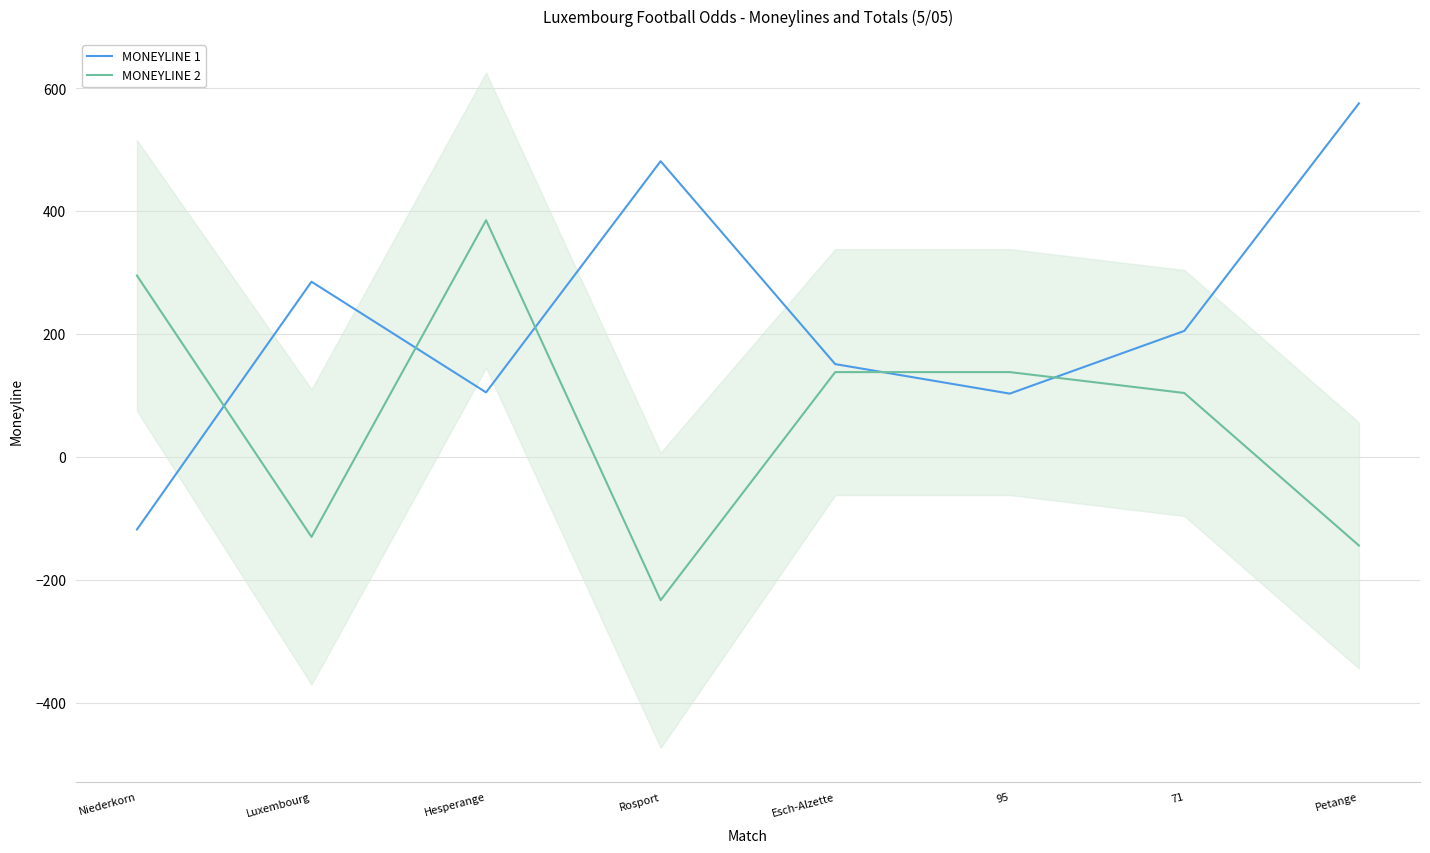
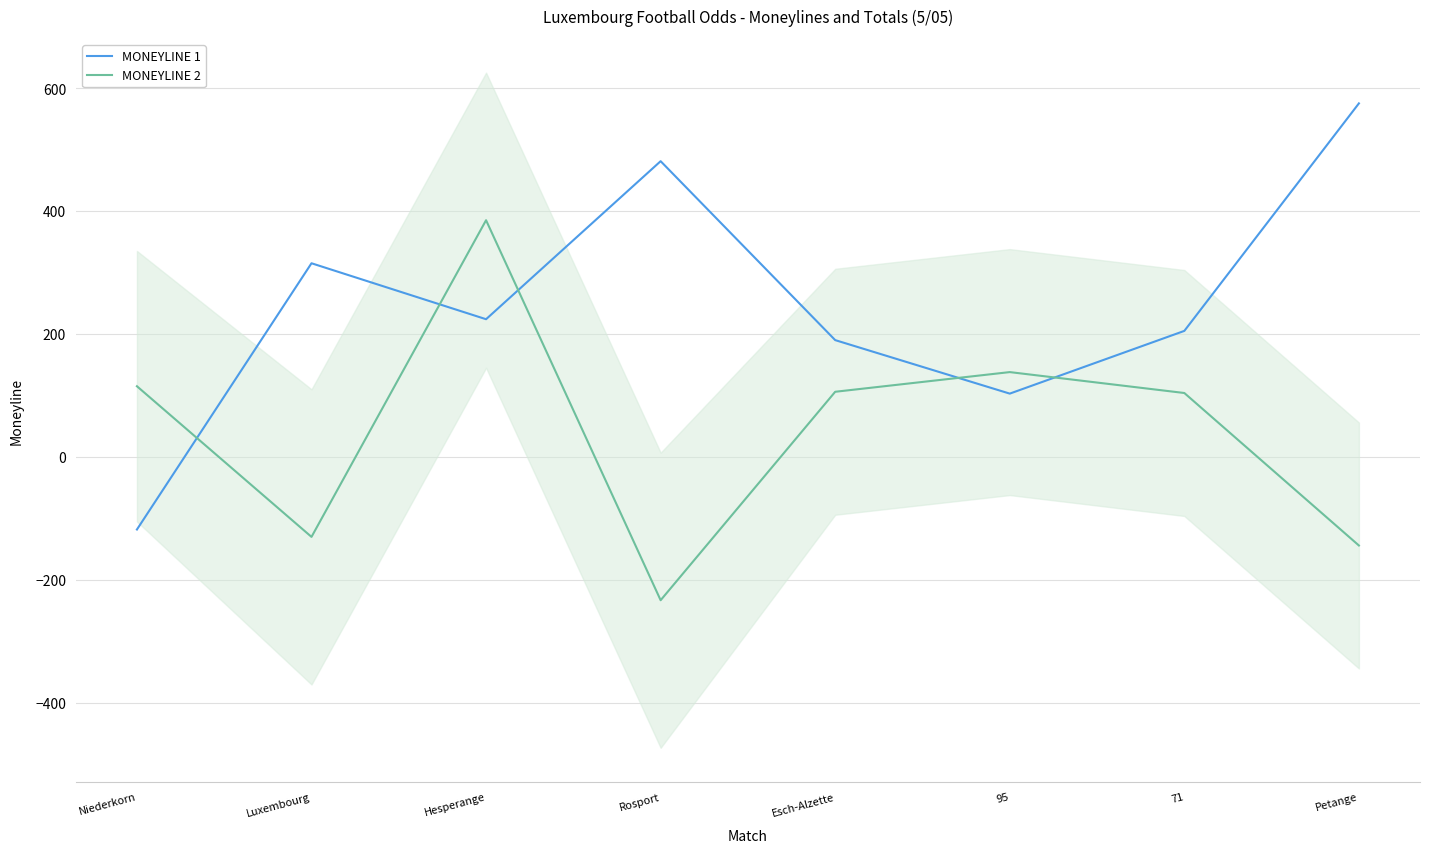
  {
    "MONEYLINE 1": {
      "Niederkorn": -120,
-     "Luxembourg": 290,
-     "Hesperange": 110,
+     "Luxembourg": 320,
+     "Hesperange": 220,
      "Rosport": 480,
-     "Esch-Alzette": 150,
+     "Esch-Alzette": 190,
      "95": 100,
      "71": 210,
      "Petange": 580
    },
    "MONEYLINE 2": {
-     "Niederkorn": 300,
+     "Niederkorn": 120,
      "Luxembourg": -130,
      "Hesperange": 390,
      "Rosport": -230,
-     "Esch-Alzette": 140,
+     "Esch-Alzette": 110,
      "95": 140,
      "71": 100,
      "Petange": -140
    }
  }
